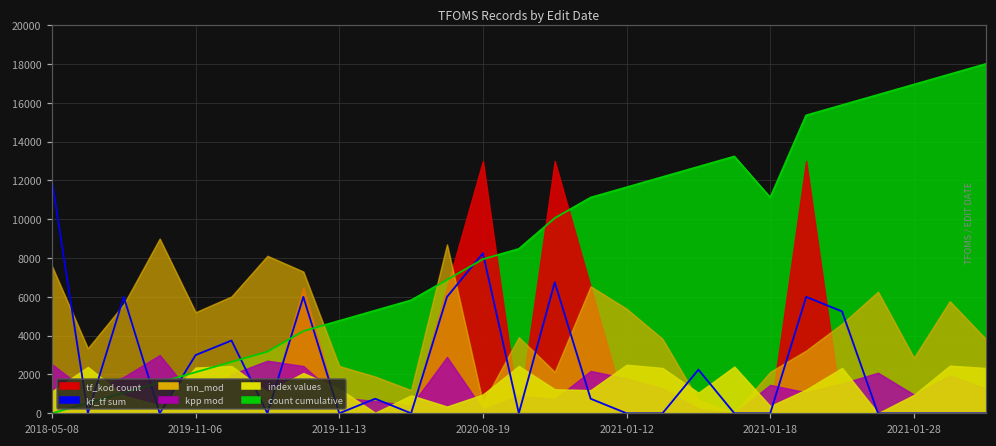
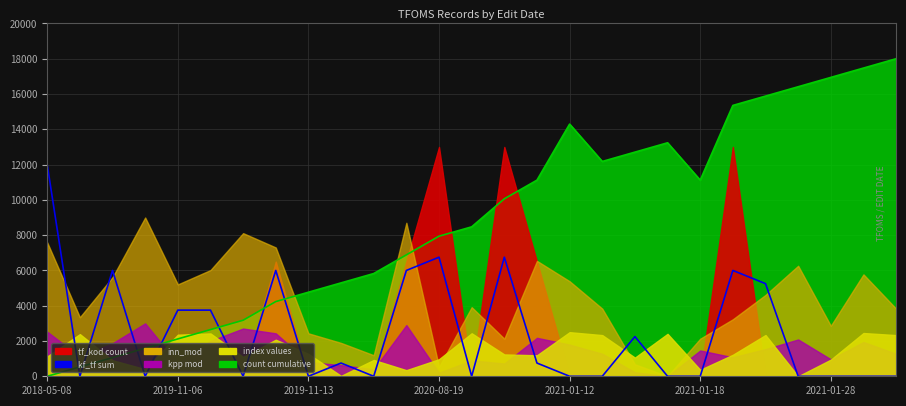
  {
    "kf_tf sum": {
      "2018-05-08": 12000,
-     "2019-11-06": 3000,
-     "2020-08-19": 8300
+     "2019-11-06": 3800,
+     "2020-08-19": 6800
    },
    "count cumulative": {
      "2019-11-06": 2100,
      "2019-11-13": 4800,
      "2020-08-19": 7900,
-     "2021-01-12": 11600,
+     "2021-01-12": 14300,
      "2021-01-18": 11100,
      "2021-01-28": 16900
    },
    "tf_kod count": {
      "2019-11-06": 0,
      "2020-08-19": 13000
    },
    "kpp mod": {
      "2018-05-08": 2500,
      "2020-08-19": 200,
      "2021-01-12": 1800,
      "2021-01-18": 1500
    }
  }
